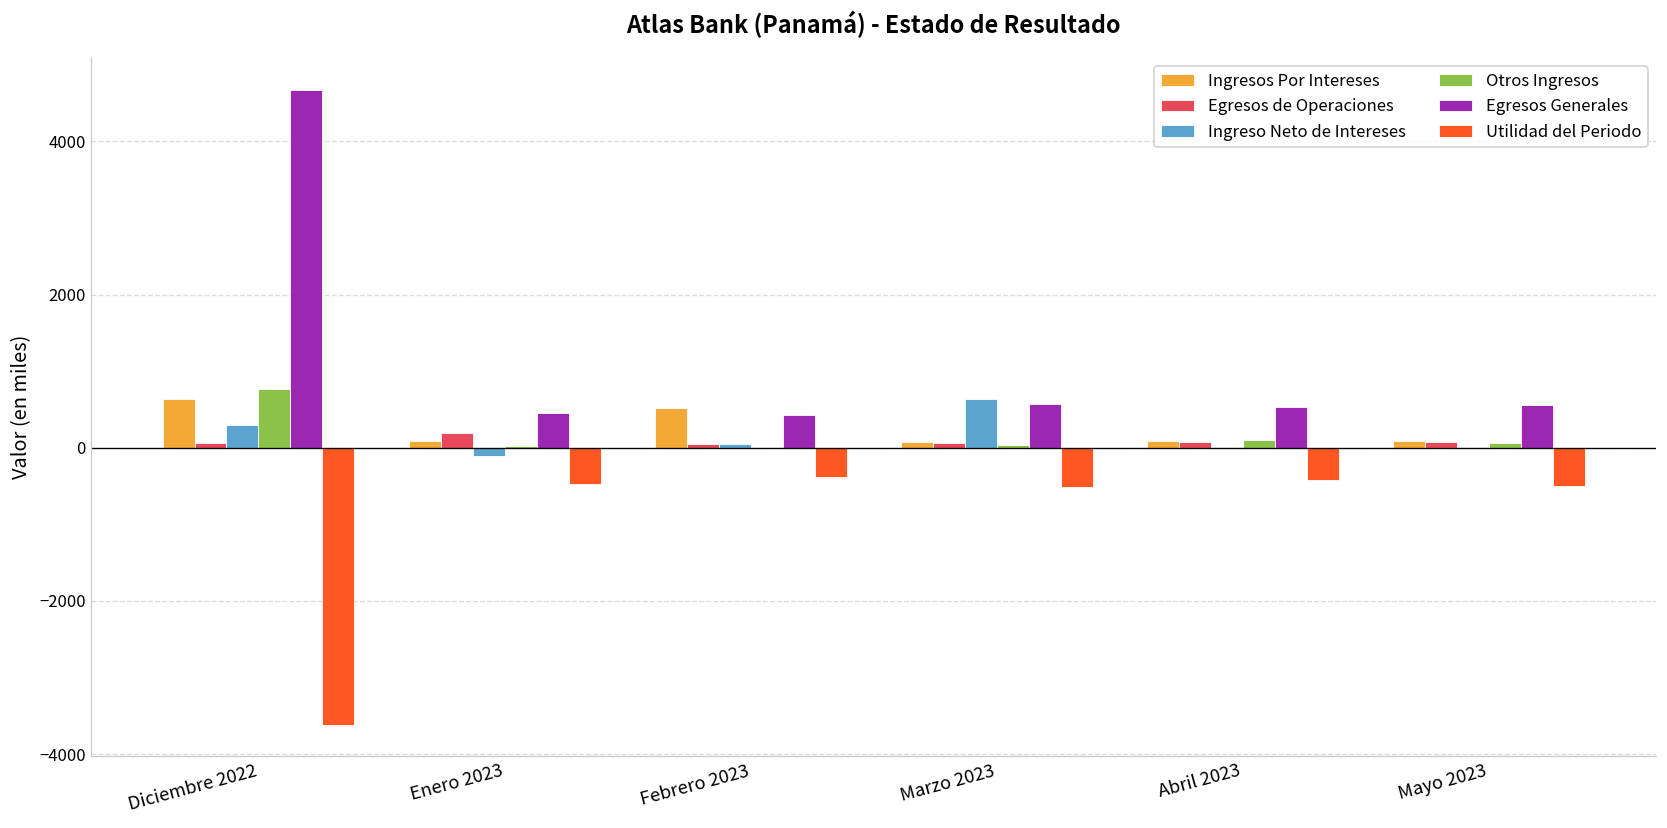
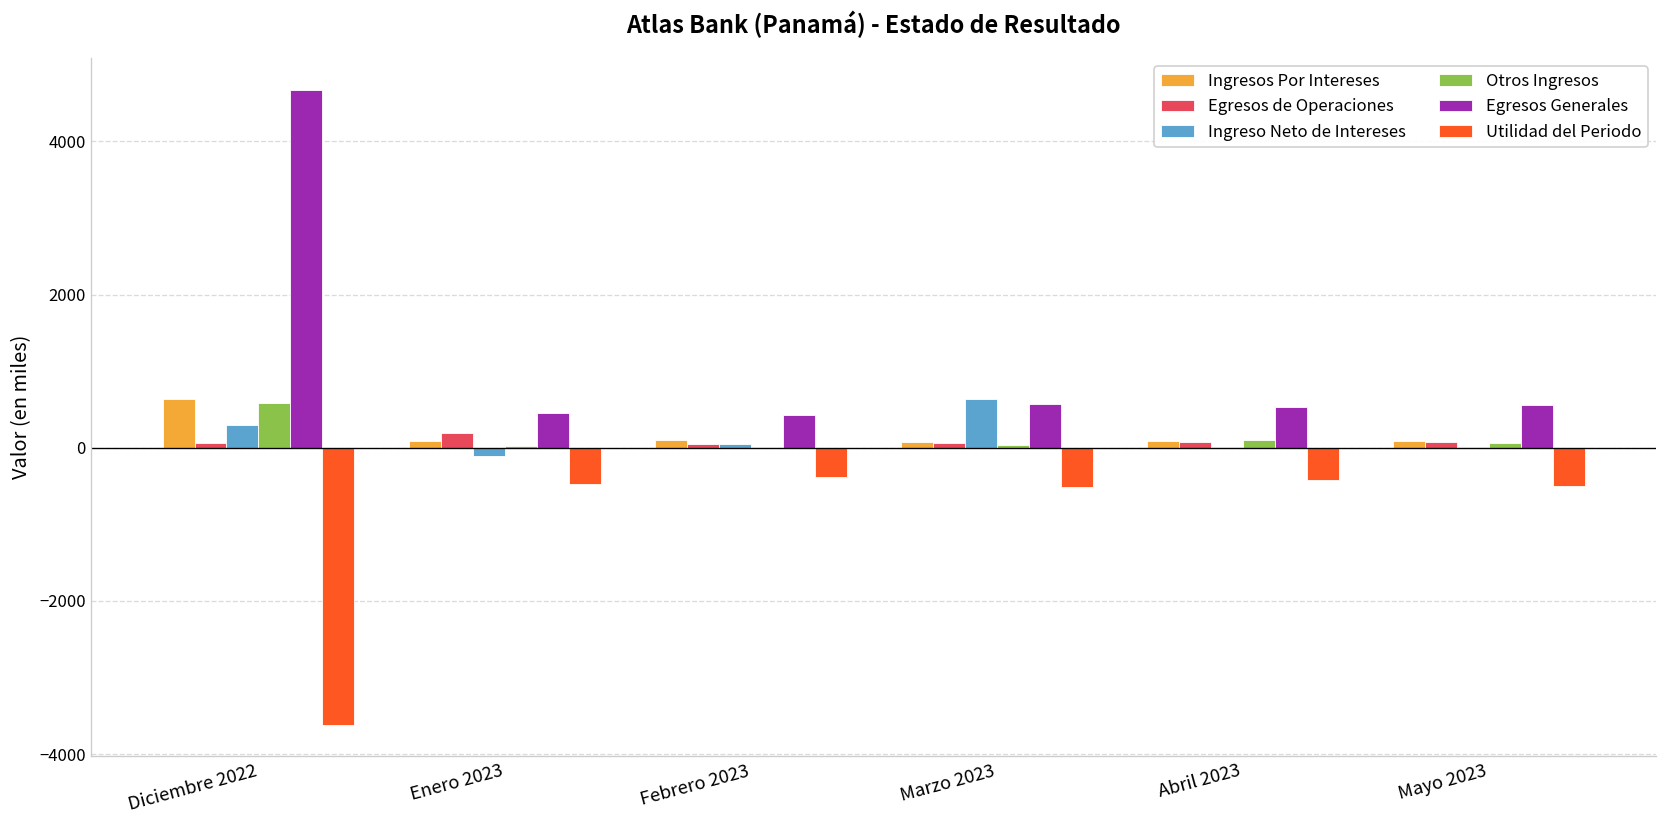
  {
    "Ingresos Por Intereses": {
      "Diciembre 2022": 600,
      "Enero 2023": 100,
-     "Febrero 2023": 500,
+     "Febrero 2023": 100,
      "Marzo 2023": 100,
      "Abril 2023": 100,
      "Mayo 2023": 100
    },
    "Egresos de Operaciones": {
      "Diciembre 2022": 100,
      "Enero 2023": 200,
      "Febrero 2023": 100,
      "Marzo 2023": 100,
      "Abril 2023": 100,
      "Mayo 2023": 100
    },
    "Ingreso Neto de Intereses": {
      "Diciembre 2022": 300,
      "Enero 2023": -100,
      "Febrero 2023": 0,
      "Marzo 2023": 600
    },
    "Otros Ingresos": {
-     "Diciembre 2022": 800,
+     "Diciembre 2022": 600,
      "Marzo 2023": 0,
      "Abril 2023": 100,
      "Mayo 2023": 100
    },
    "Egresos Generales": {
      "Diciembre 2022": 4700,
      "Enero 2023": 400,
      "Febrero 2023": 400,
      "Marzo 2023": 600,
      "Abril 2023": 500,
      "Mayo 2023": 600
    },
    "Utilidad del Periodo": {
      "Diciembre 2022": -3600,
      "Enero 2023": -500,
      "Febrero 2023": -400,
      "Marzo 2023": -500,
      "Abril 2023": -400,
      "Mayo 2023": -500
    }
  }
